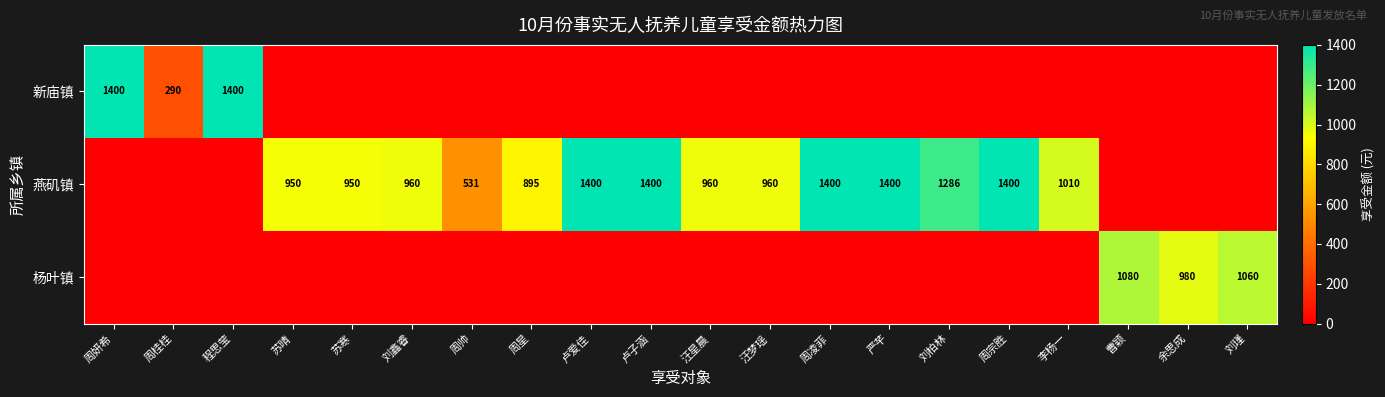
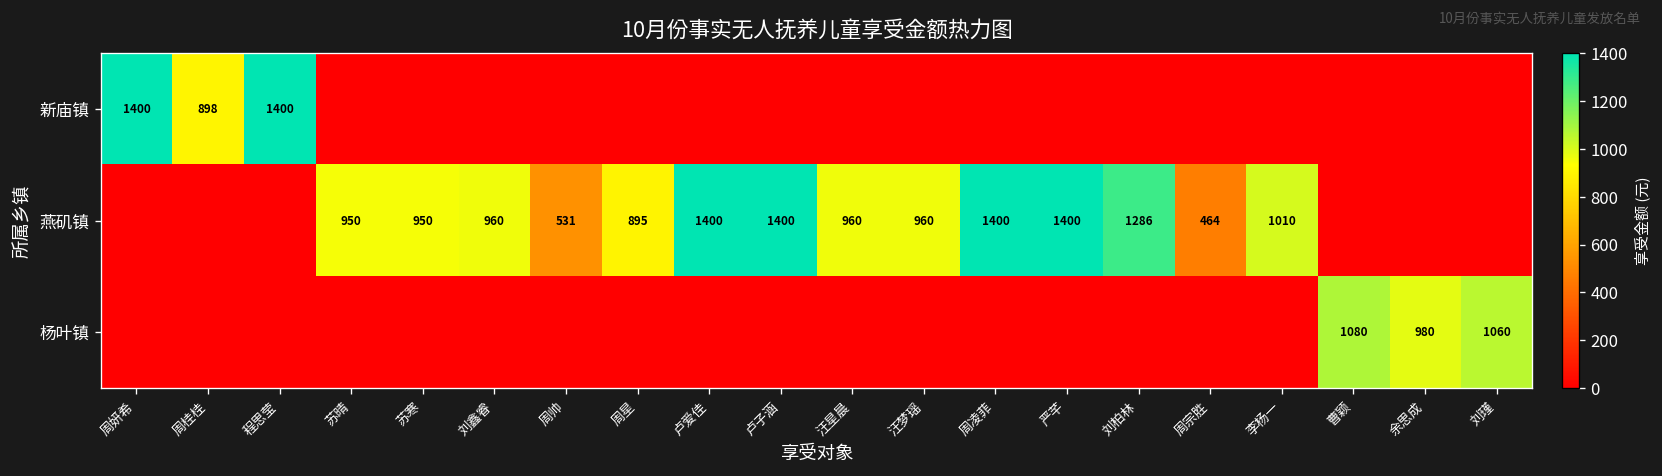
  {
    "新庙镇": {
      "周妍希": 1400,
-     "周桂桂": 290,
+     "周桂桂": 898,
      "程思莹": 1400
    },
    "燕矶镇": {
      "苏晴": 950,
      "苏寒": 950,
      "刘鑫睿": 960,
      "周帅": 531,
      "周星": 895,
      "卢爱佳": 1400,
      "卢子涵": 1400,
      "汪星晨": 960,
      "汪梦瑶": 960,
      "周凌菲": 1400,
      "严芊": 1400,
      "刘柏林": 1286,
-     "周宗胜": 1400,
+     "周宗胜": 464,
      "李杨一": 1010
    },
    "杨叶镇": {
      "曹颖": 1080,
      "余思成": 980,
      "刘瑾": 1060
    }
  }
